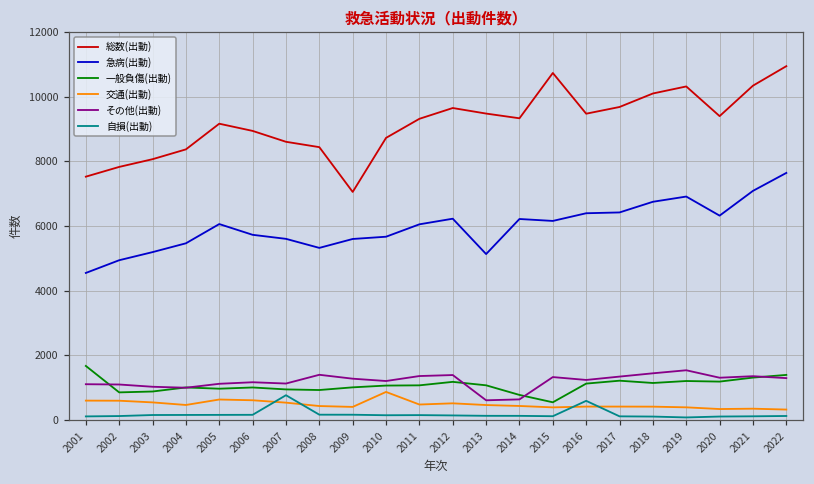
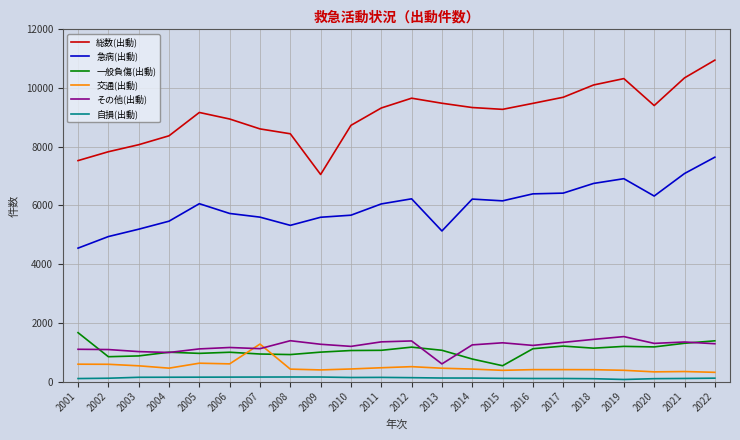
  {
    "総数(出動)": {
      "2001": 7500,
      "2002": 7800,
      "2003": 8100,
      "2004": 8400,
      "2005": 9200,
      "2006": 8900,
      "2007": 8600,
      "2008": 8400,
      "2009": 7100,
      "2010": 8700,
      "2011": 9300,
      "2012": 9700,
      "2013": 9500,
      "2014": 9300,
-     "2015": 10700,
+     "2015": 9300,
      "2016": 9500,
      "2017": 9700,
      "2018": 10100,
      "2019": 10300,
      "2020": 9400,
      "2021": 10300,
      "2022": 11000
    },
    "急病(出動)": {
      "2001": 4500,
      "2002": 4900,
      "2003": 5200,
      "2004": 5500,
      "2005": 6100,
      "2006": 5700,
      "2007": 5600,
      "2008": 5300,
      "2009": 5600,
      "2010": 5700,
      "2011": 6100,
      "2012": 6200,
      "2013": 5100,
      "2014": 6200,
      "2015": 6200,
      "2016": 6400,
      "2017": 6400,
      "2018": 6800,
      "2019": 6900,
      "2020": 6300,
      "2021": 7100,
      "2022": 7600
    },
    "一般負傷(出動)": {
      "2001": 1700,
      "2002": 800,
      "2003": 900,
      "2005": 1000,
      "2006": 1000,
      "2007": 900,
      "2008": 900,
      "2009": 1000,
      "2010": 1100,
      "2011": 1100,
      "2012": 1200,
      "2013": 1100,
      "2014": 800,
      "2015": 500,
      "2016": 1100,
      "2017": 1200,
      "2018": 1100,
      "2019": 1200,
      "2020": 1200,
      "2022": 1400
    },
    "交通(出動)": {
      "2001": 600,
      "2002": 600,
      "2003": 500,
      "2004": 500,
      "2005": 600,
      "2006": 600,
-     "2007": 500,
+     "2007": 1300,
      "2008": 400,
      "2009": 400,
-     "2010": 900,
+     "2010": 400,
      "2011": 500,
      "2012": 500,
      "2013": 500,
      "2014": 400,
      "2015": 400,
      "2016": 400,
      "2017": 400,
      "2018": 400,
      "2019": 400,
      "2020": 300,
      "2021": 300,
      "2022": 300
    },
    "その他(出動)": {
      "2001": 1100,
      "2002": 1100,
      "2003": 1000,
      "2005": 1100,
      "2006": 1200,
      "2007": 1100,
      "2008": 1400,
      "2009": 1300,
      "2010": 1200,
      "2011": 1400,
      "2012": 1400,
      "2013": 600,
-     "2014": 600,
+     "2014": 1300,
      "2015": 1300,
      "2016": 1200,
      "2017": 1300,
      "2018": 1400,
      "2019": 1500,
      "2020": 1300,
      "2022": 1300
    },
    "自損(出動)": {
      "2001": 100,
      "2002": 100,
      "2003": 100,
      "2004": 100,
      "2005": 200,
      "2006": 200,
-     "2007": 800,
+     "2007": 200,
      "2008": 200,
      "2009": 200,
      "2010": 100,
      "2011": 100,
      "2012": 100,
      "2013": 100,
      "2014": 100,
      "2015": 100,
-     "2016": 600,
+     "2016": 100,
      "2017": 100,
      "2018": 100,
      "2019": 100,
      "2020": 100,
      "2021": 100,
      "2022": 100
    }
  }
